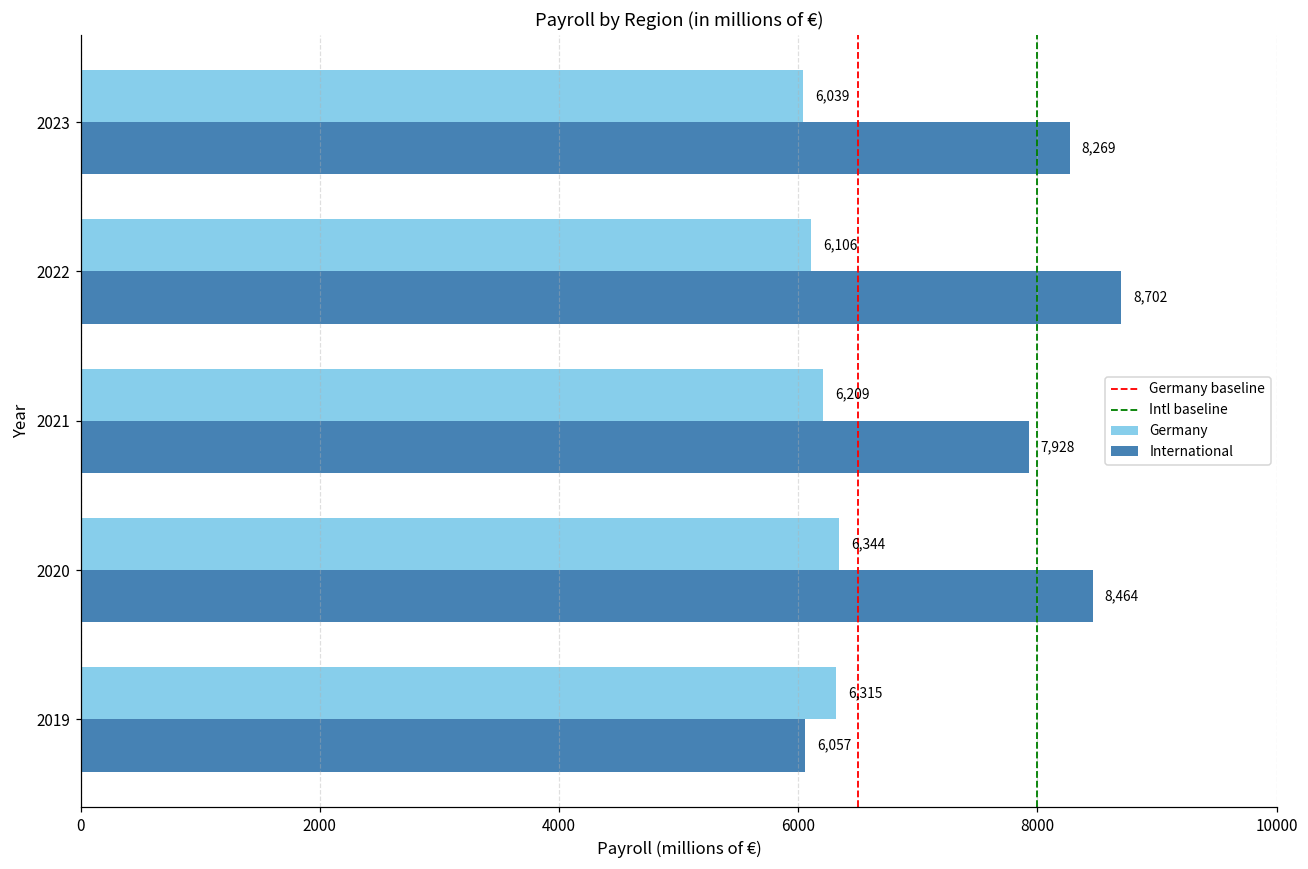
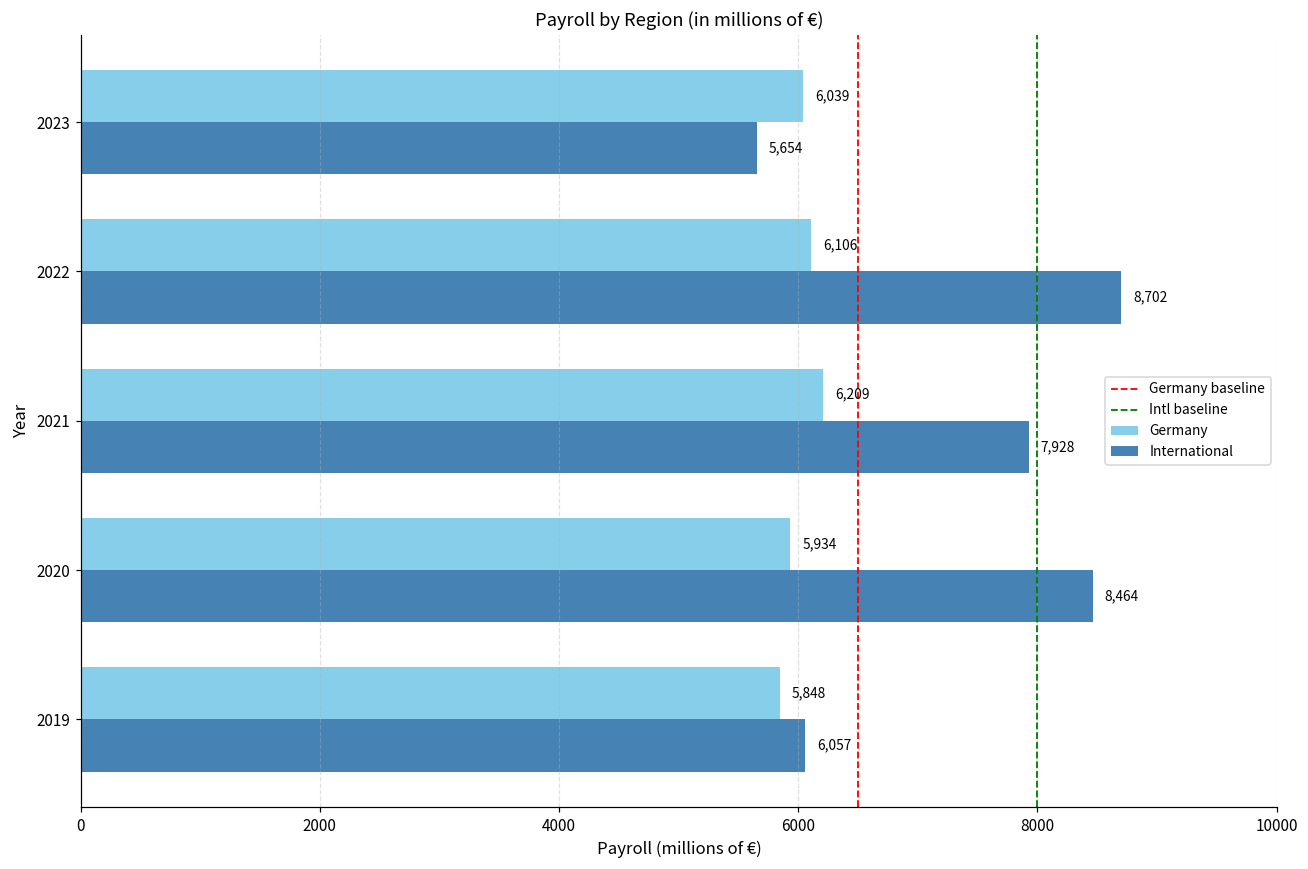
  {
    "Germany": {
      "2023": "6,039",
      "2022": "6,106",
      "2021": "6,209",
-     "2020": "6,344",
-     "2019": "6,315"
+     "2020": "5,934",
+     "2019": "5,848"
    },
    "International": {
-     "2023": "8,269",
+     "2023": "5,654",
      "2022": "8,702",
      "2021": "7,928",
      "2020": "8,464",
      "2019": "6,057"
    }
  }
